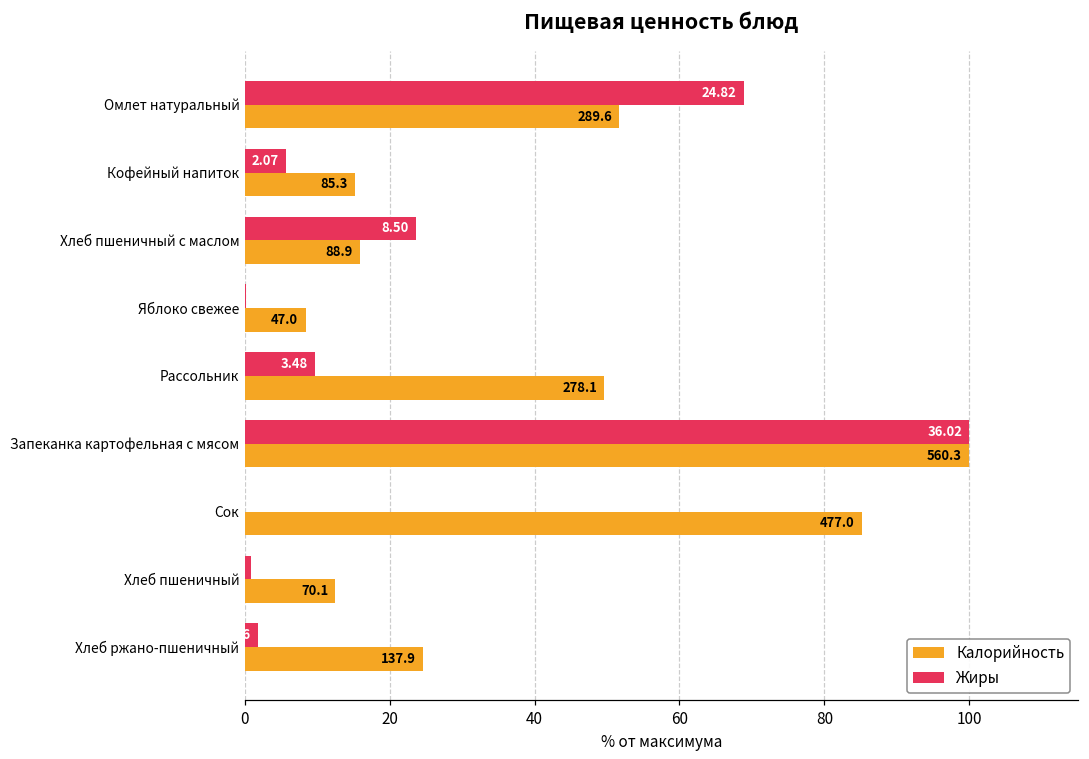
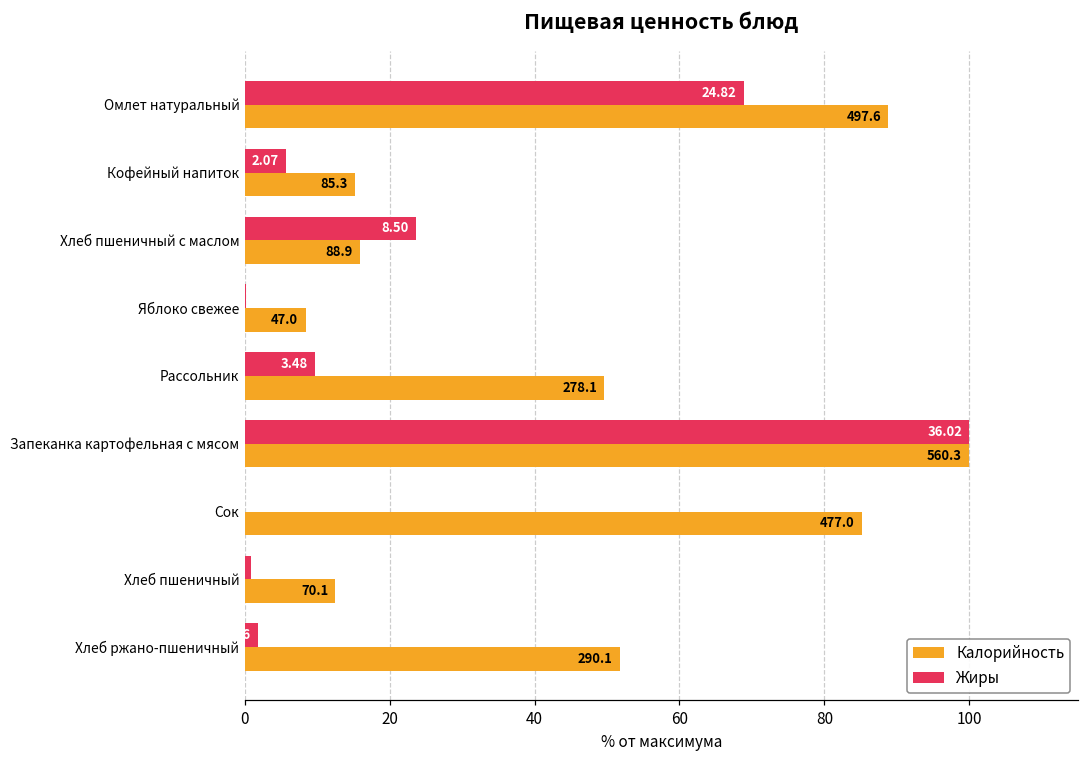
  {
    "Калорийность": {
-     "Омлет натуральный": 289.6,
-     "Хлеб ржано-пшеничный": 137.9
+     "Омлет натуральный": 497.6,
+     "Хлеб ржано-пшеничный": 290.1
    },
    "Жиры": {
      "Сок": 0,
      "Хлеб пшеничный": 1,
      "Хлеб ржано-пшеничный": 2
    }
  }
